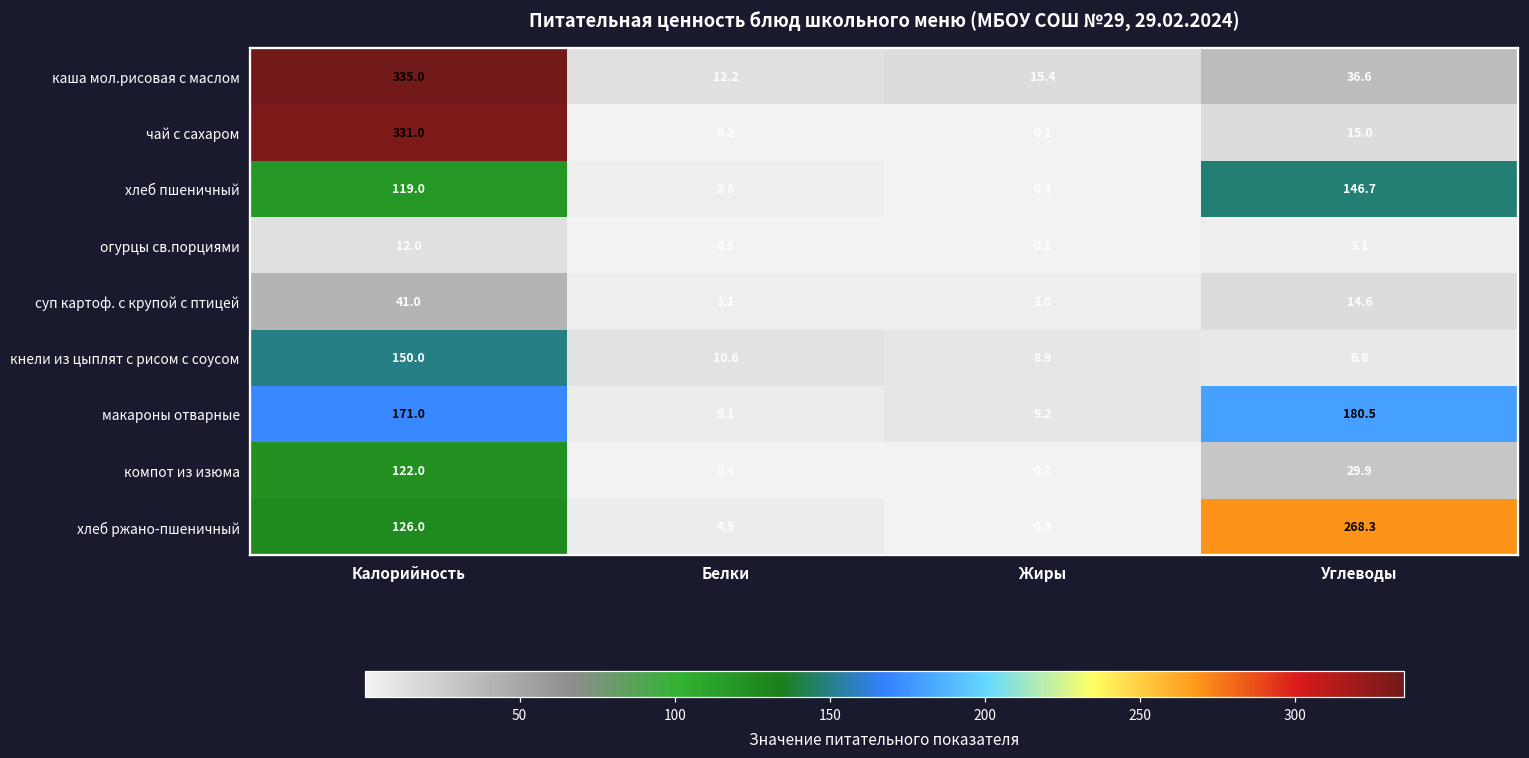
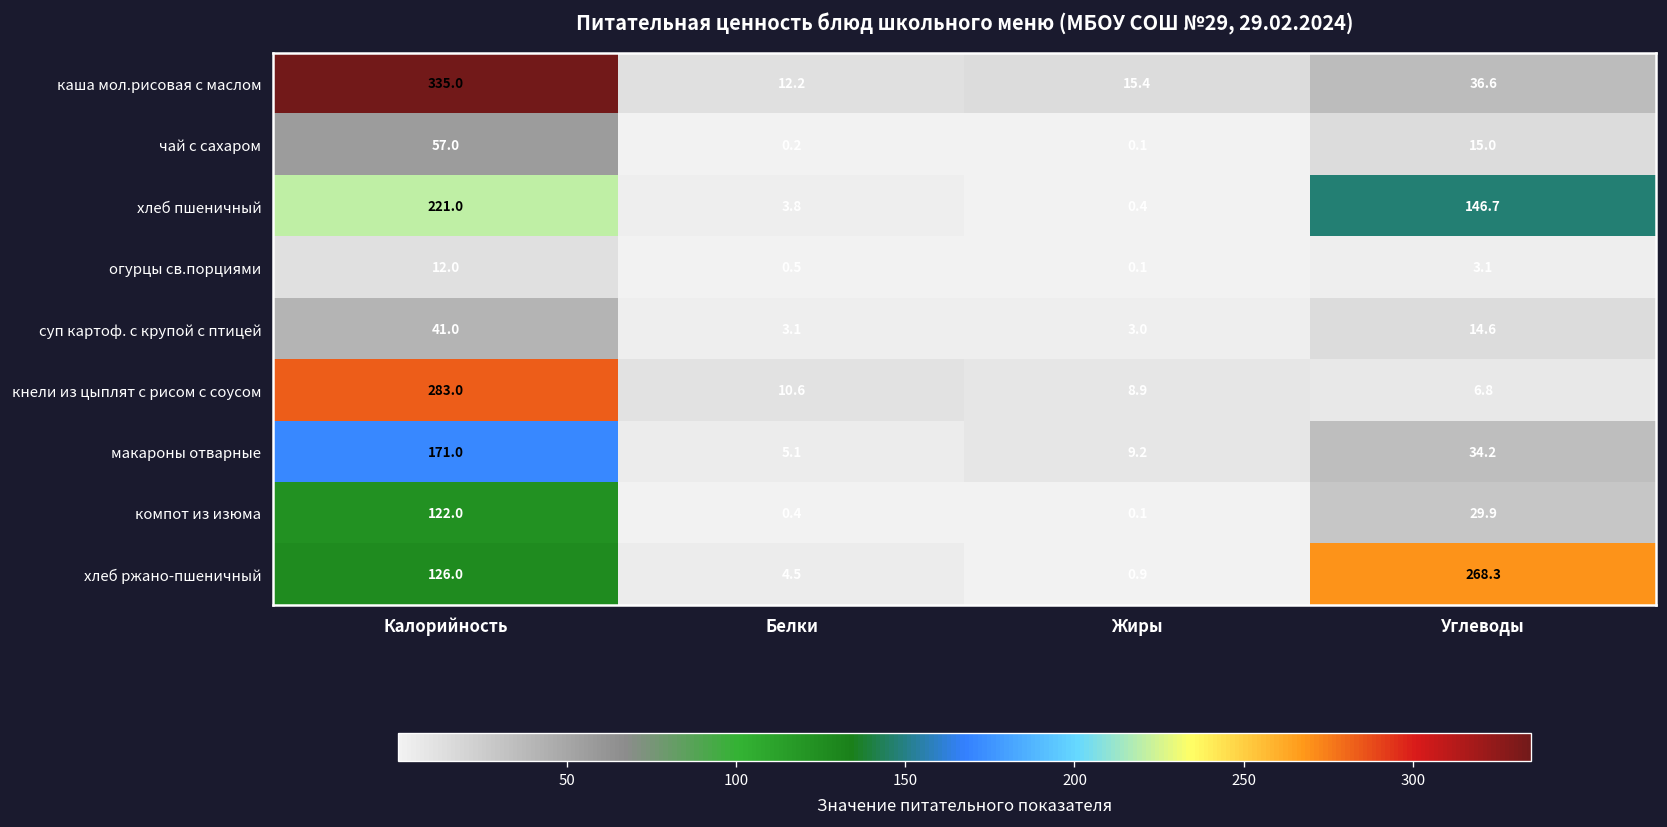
  {
    "каша мол.рисовая с маслом": {
      "Калорийность": 335.0,
      "Углеводы": 36.6
    },
    "чай с сахаром": {
-     "Калорийность": 331.0
+     "Калорийность": 57.0
    },
    "хлеб пшеничный": {
-     "Калорийность": 119.0,
+     "Калорийность": 221.0,
      "Углеводы": 146.7
    },
    "суп картоф. с крупой с птицей": {
      "Калорийность": 41.0
    },
    "кнели из цыплят с рисом с соусом": {
-     "Калорийность": 150.0
+     "Калорийность": 283.0
    },
    "макароны отварные": {
      "Калорийность": 171.0,
-     "Углеводы": 180.5
+     "Углеводы": 34.2
    },
    "компот из изюма": {
      "Калорийность": 122.0,
      "Углеводы": 29.9
    },
    "хлеб ржано-пшеничный": {
      "Калорийность": 126.0,
      "Углеводы": 268.3
    }
  }
